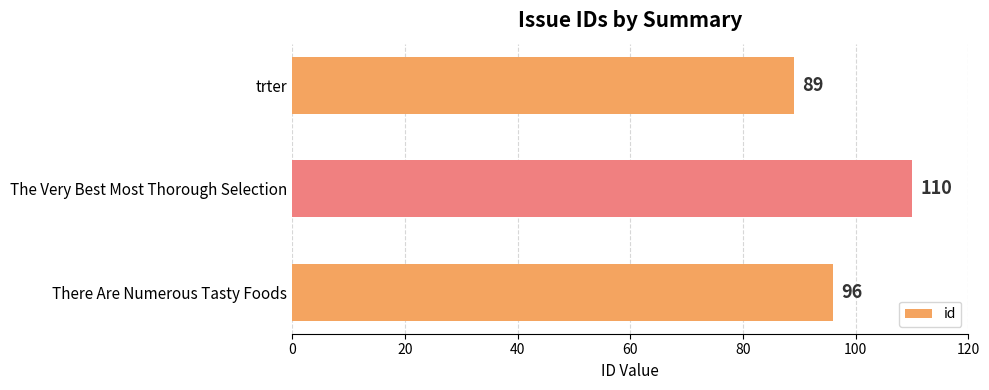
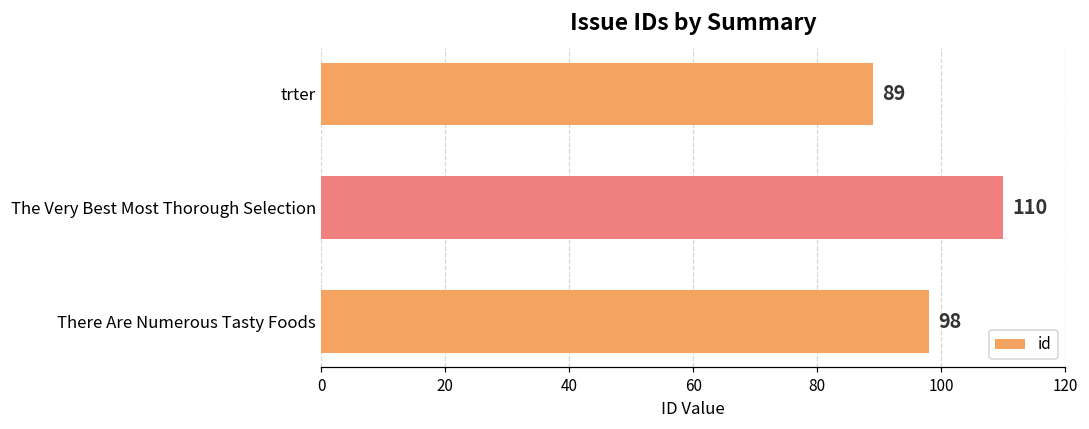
  {
    "trter": 89,
    "The Very Best Most Thorough Selection": 110,
-   "There Are Numerous Tasty Foods": 96
+   "There Are Numerous Tasty Foods": 98
  }
